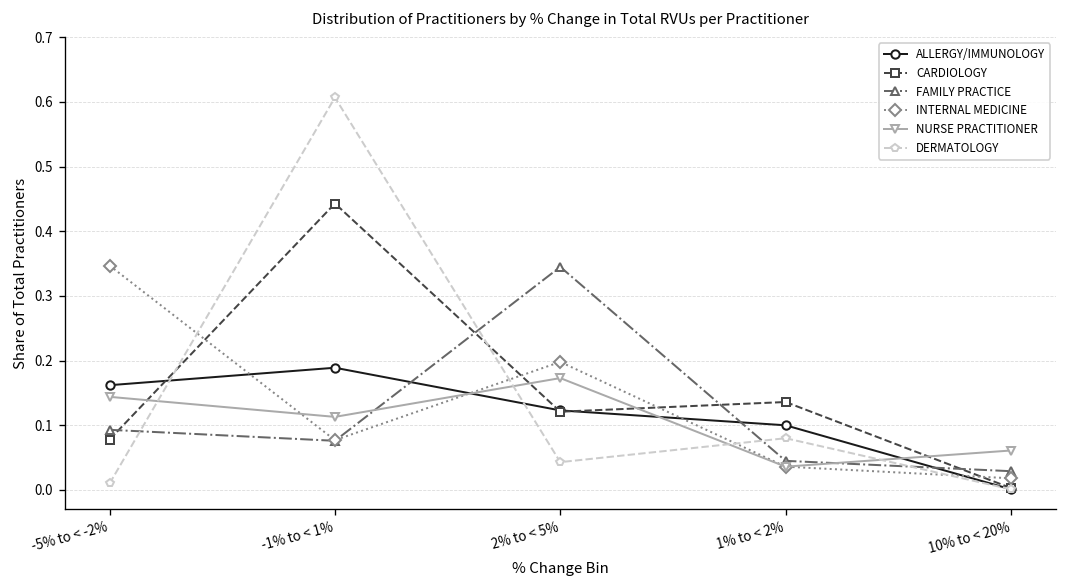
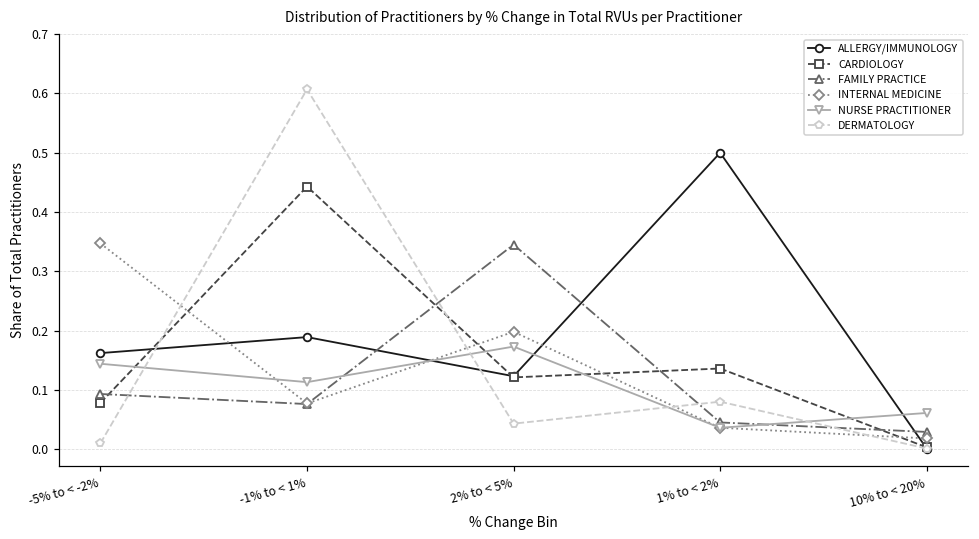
  {
    "ALLERGY/IMMUNOLOGY": {
      "-5% to < -2%": 0.16,
      "-1% to < 1%": 0.19,
-     "1% to < 2%": 0.1
+     "1% to < 2%": 0.5
    }
  }
